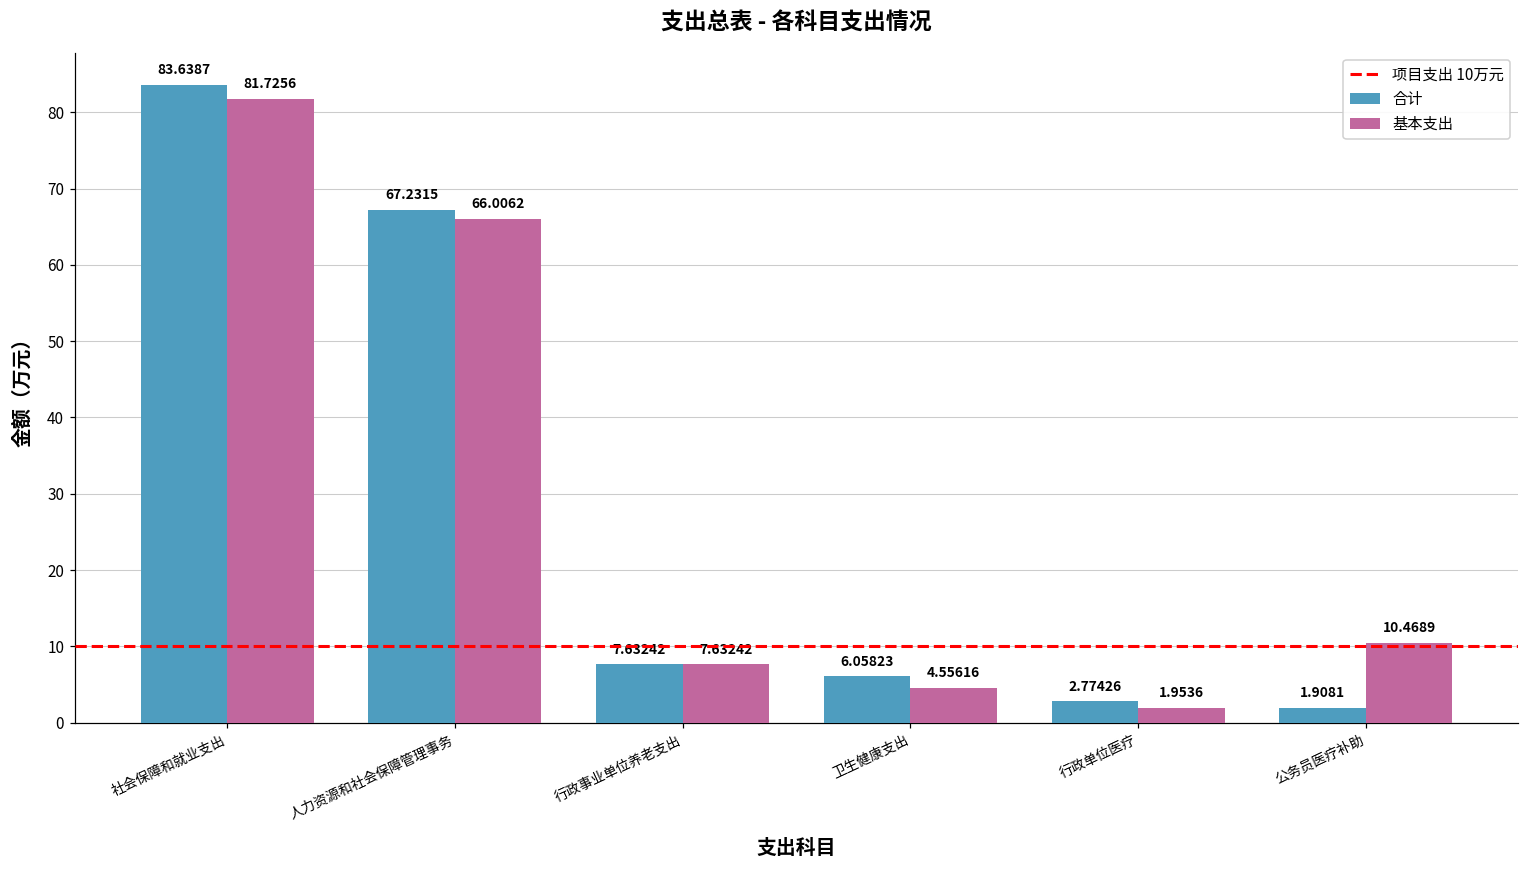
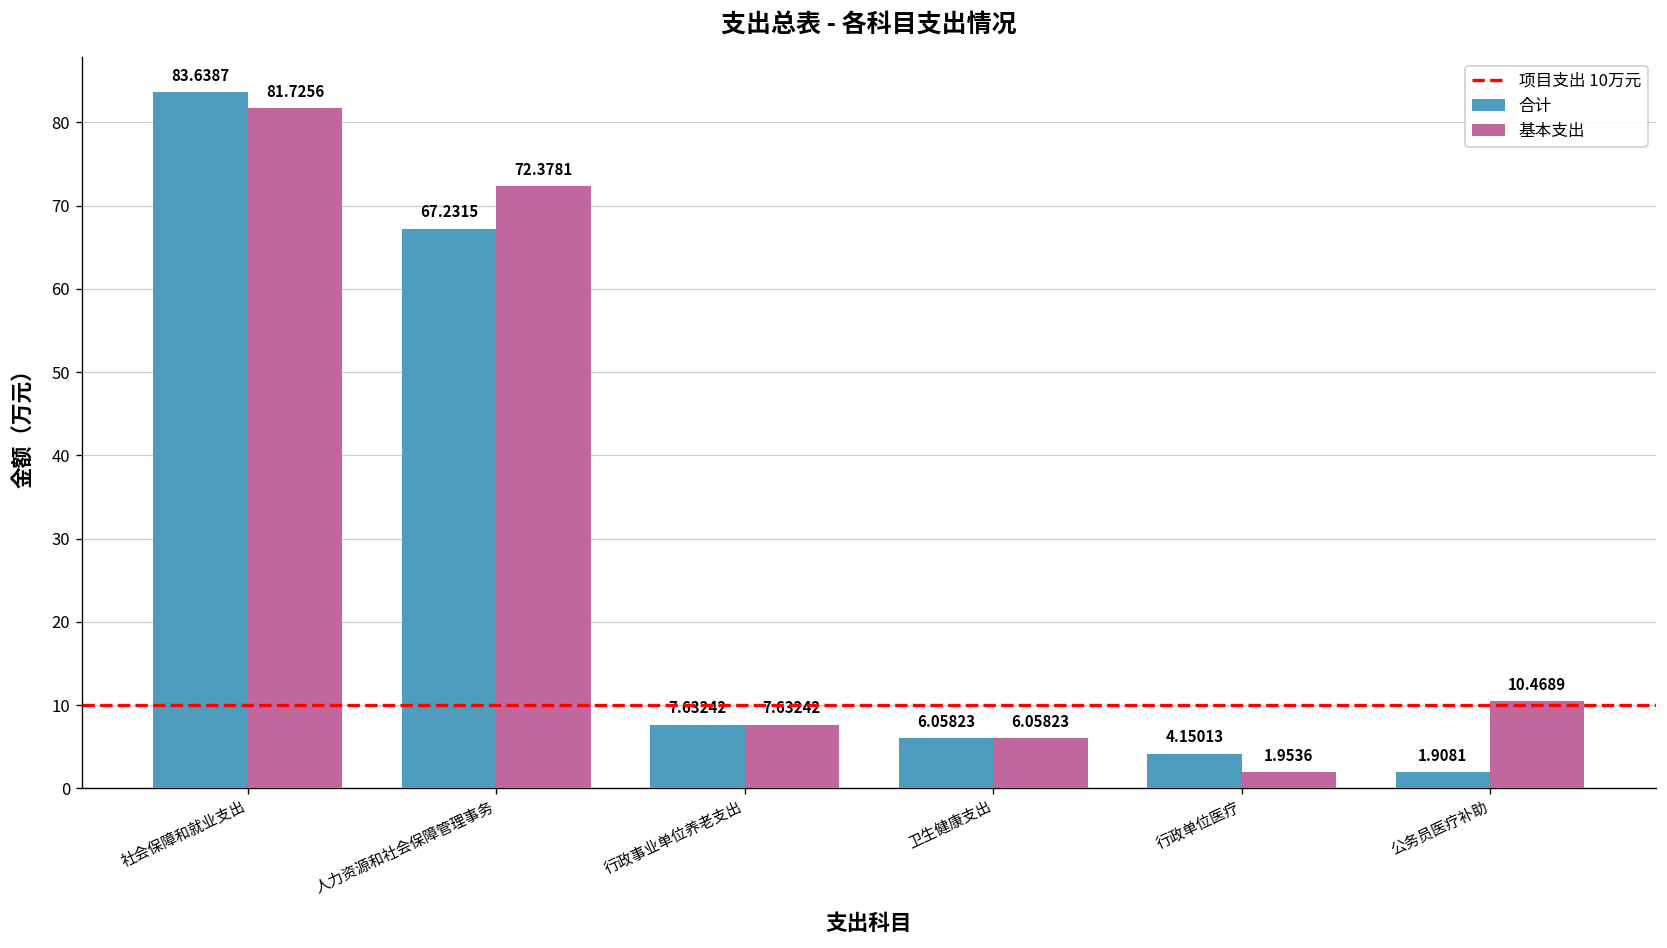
  {
    "合计": {
      "社会保障和就业支出": 83.6387,
      "人力资源和社会保障管理事务": 67.2315,
      "行政事业单位养老支出": 7.63242,
      "卫生健康支出": 6.05823,
-     "行政单位医疗": 2.77426,
+     "行政单位医疗": 4.15013,
      "公务员医疗补助": 1.9081
    },
    "基本支出": {
      "社会保障和就业支出": 81.7256,
-     "人力资源和社会保障管理事务": 66.0062,
+     "人力资源和社会保障管理事务": 72.3781,
      "行政事业单位养老支出": 7.63242,
-     "卫生健康支出": 4.55616,
+     "卫生健康支出": 6.05823,
      "行政单位医疗": 1.9536,
      "公务员医疗补助": 10.4689
    }
  }
